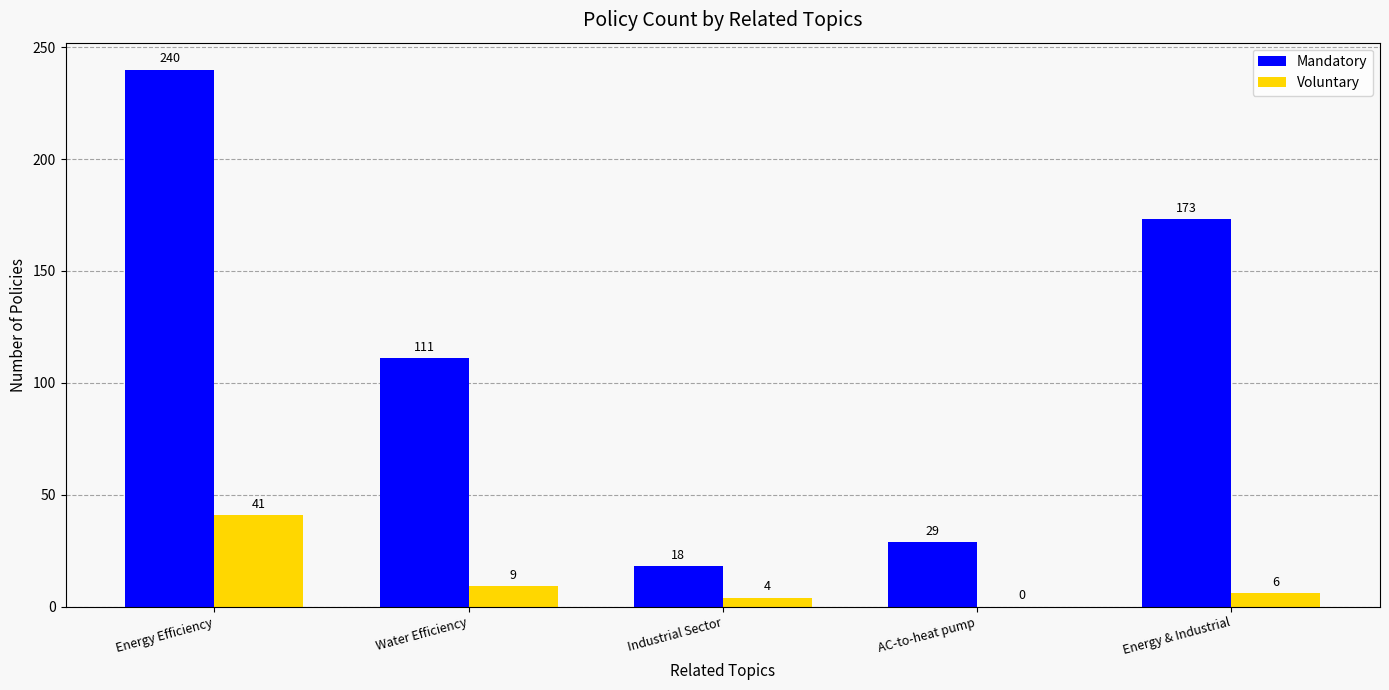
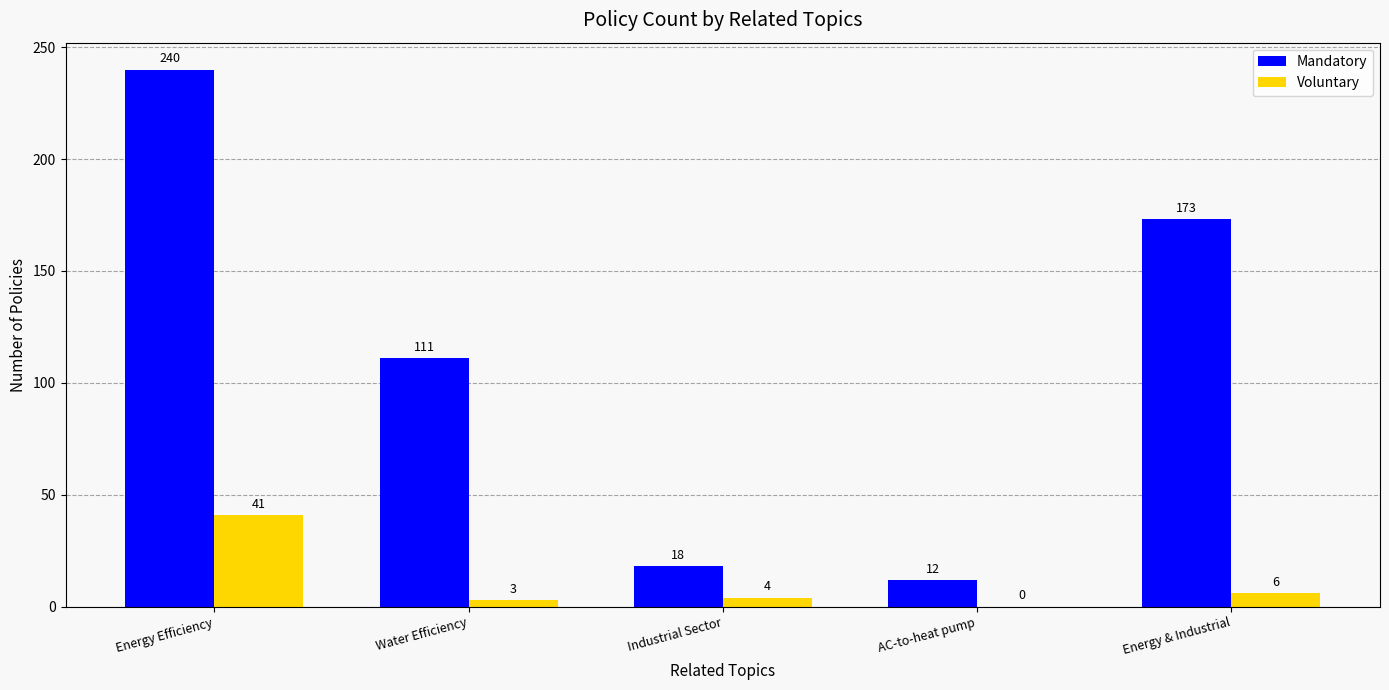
  {
    "Mandatory": {
      "Energy Efficiency": 240,
      "Water Efficiency": 111,
      "Industrial Sector": 18,
-     "AC-to-heat pump": 29,
+     "AC-to-heat pump": 12,
      "Energy & Industrial": 173
    },
    "Voluntary": {
      "Energy Efficiency": 41,
-     "Water Efficiency": 9,
+     "Water Efficiency": 3,
      "Industrial Sector": 4,
      "AC-to-heat pump": 0,
      "Energy & Industrial": 6
    }
  }
